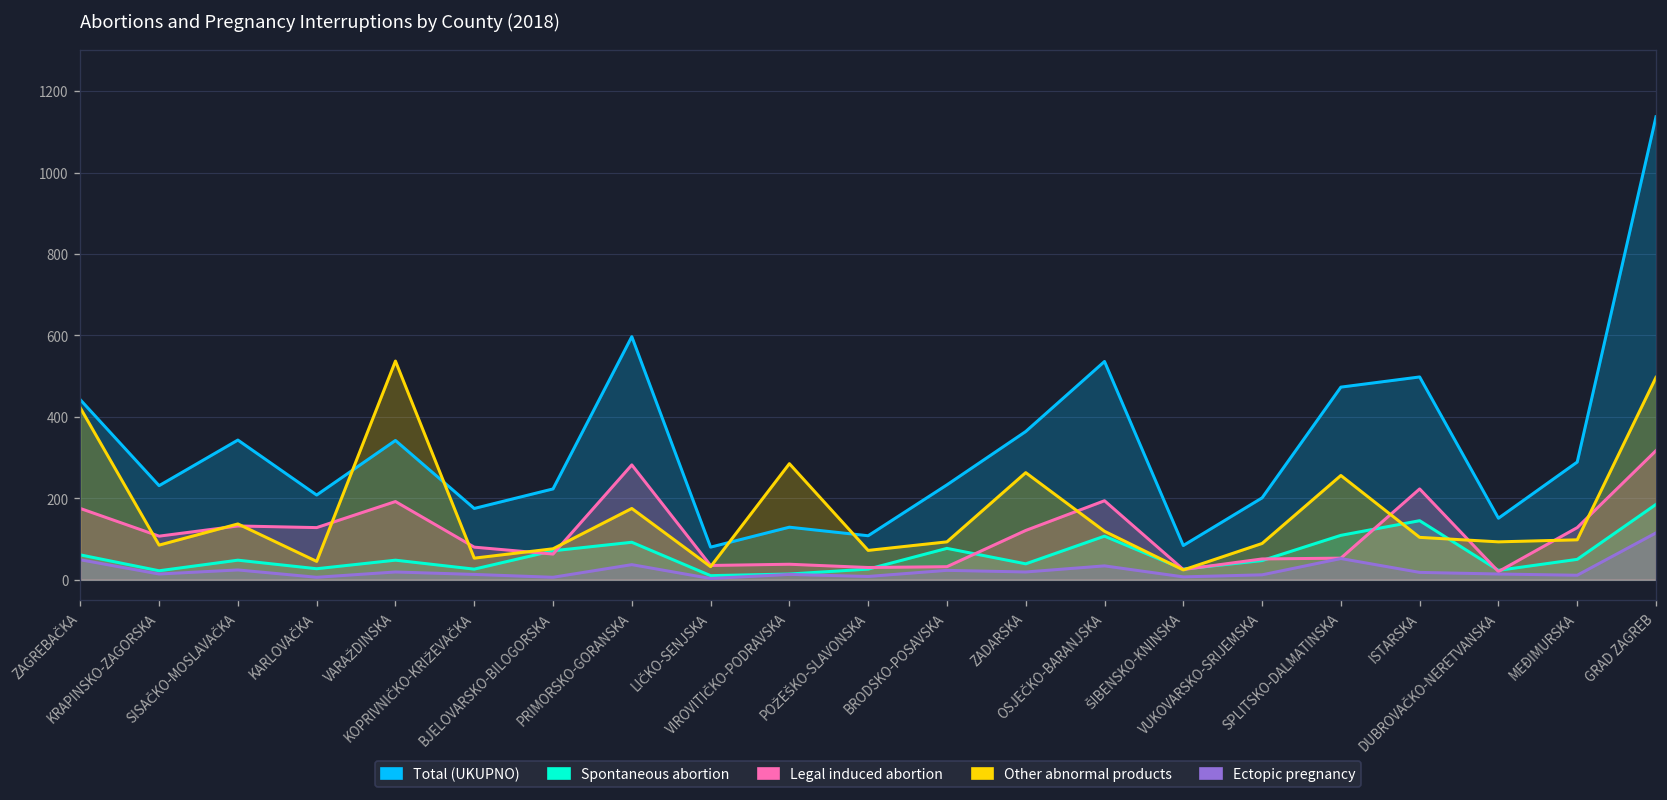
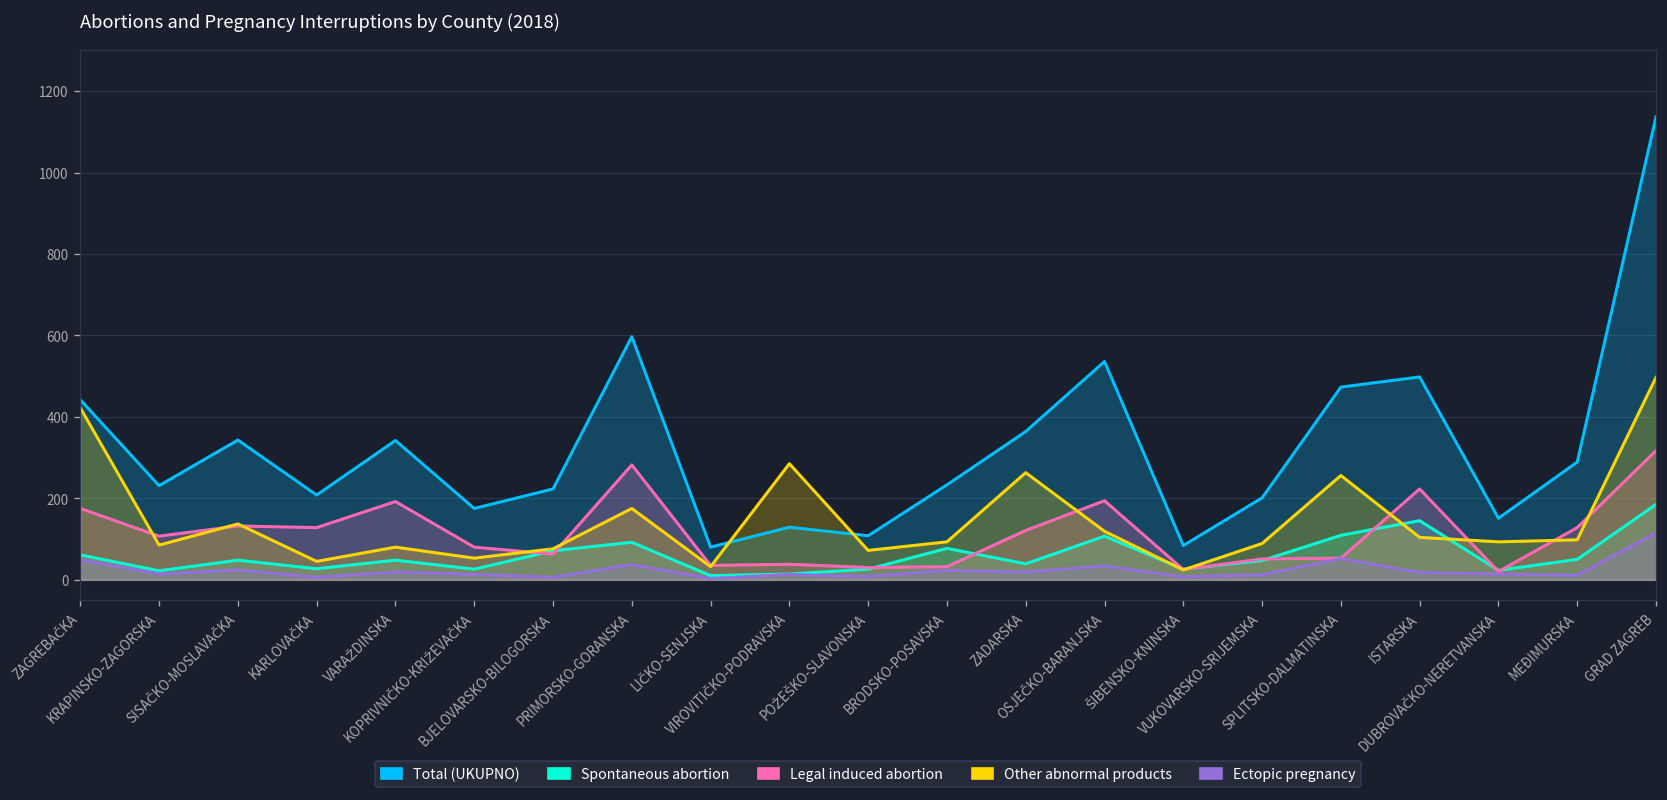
  {
    "Other abnormal products": {
      "ZAGREBAČKA": 420,
      "KRAPINSKO-ZAGORSKA": 90,
      "KARLOVAČKA": 50,
-     "VARAŽDINSKA": 540,
+     "VARAŽDINSKA": 80,
      "KOPRIVNIČKO-KRIŽEVAČKA": 50,
      "PRIMORSKO-GORANSKA": 180,
      "VIROVITIČKO-PODRAVSKA": 290,
      "POŽEŠKO-SLAVONSKA": 70,
      "BRODSKO-POSAVSKA": 90,
      "ZADARSKA": 260,
      "OSJEČKO-BARANJSKA": 120,
      "VUKOVARSKO-SRIJEMSKA": 90,
      "SPLITSKO-DALMATINSKA": 260,
      "ISTARSKA": 100,
      "DUBROVAČKO-NERETVANSKA": 90,
      "MEĐIMURSKA": 100,
      "GRAD ZAGREB": 500
    }
  }
